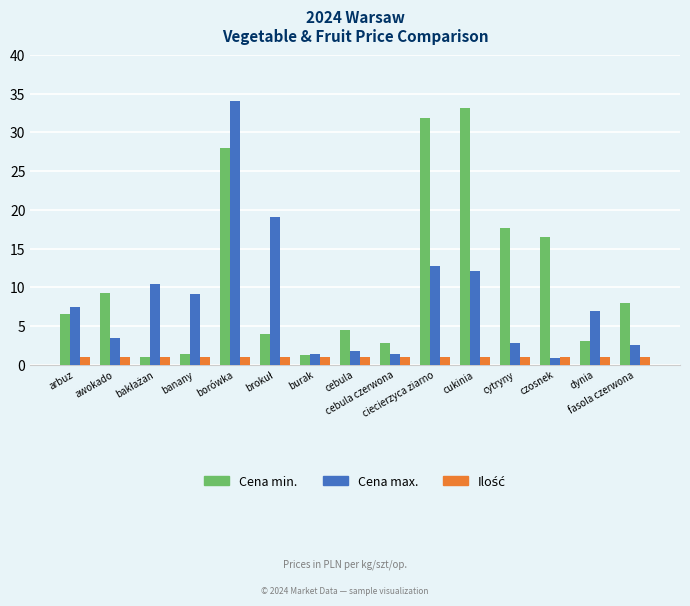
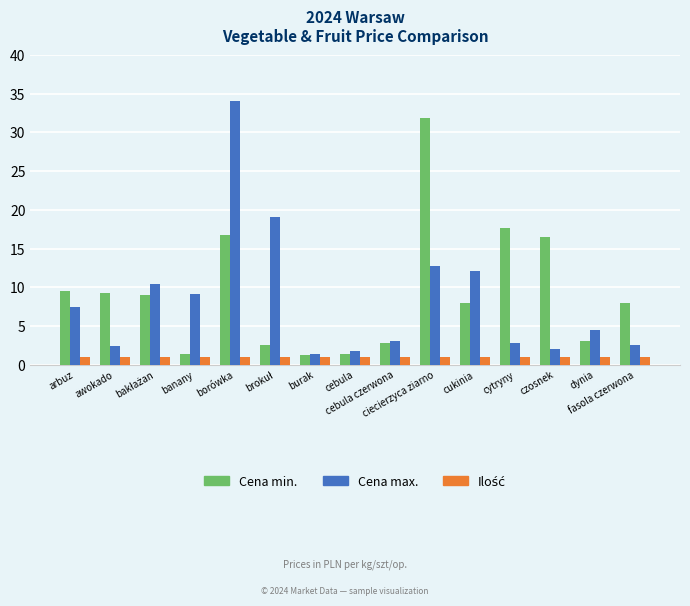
  {
    "Cena min.": {
-     "arbuz": 7,
+     "arbuz": 10,
      "awokado": 9,
-     "bakłażan": 1,
+     "bakłażan": 9,
      "banany": 1,
-     "borówka": 28,
-     "brokuł": 4,
+     "borówka": 17,
+     "brokuł": 3,
      "burak": 1,
-     "cebula": 5,
+     "cebula": 1,
      "cebula czerwona": 3,
      "ciecierzyca ziarno": 32,
-     "cukinia": 33,
+     "cukinia": 8,
      "cytryny": 18,
      "czosnek": 17,
      "dynia": 3,
      "fasola czerwona": 8
    },
    "Cena max.": {
      "arbuz": 8,
-     "awokado": 4,
+     "awokado": 2,
      "bakłażan": 10,
      "banany": 9,
      "borówka": 34,
      "brokuł": 19,
      "burak": 1,
      "cebula": 2,
-     "cebula czerwona": 1,
+     "cebula czerwona": 3,
      "ciecierzyca ziarno": 13,
      "cukinia": 12,
      "cytryny": 3,
-     "czosnek": 1,
-     "dynia": 7,
+     "czosnek": 2,
+     "dynia": 5,
      "fasola czerwona": 3
    },
    "Ilość": {
      "arbuz": 1,
      "awokado": 1,
      "bakłażan": 1,
      "banany": 1,
      "borówka": 1,
      "brokuł": 1,
      "burak": 1,
      "cebula": 1,
      "cebula czerwona": 1,
      "ciecierzyca ziarno": 1,
      "cukinia": 1,
      "cytryny": 1,
      "czosnek": 1,
      "dynia": 1,
      "fasola czerwona": 1
    }
  }
